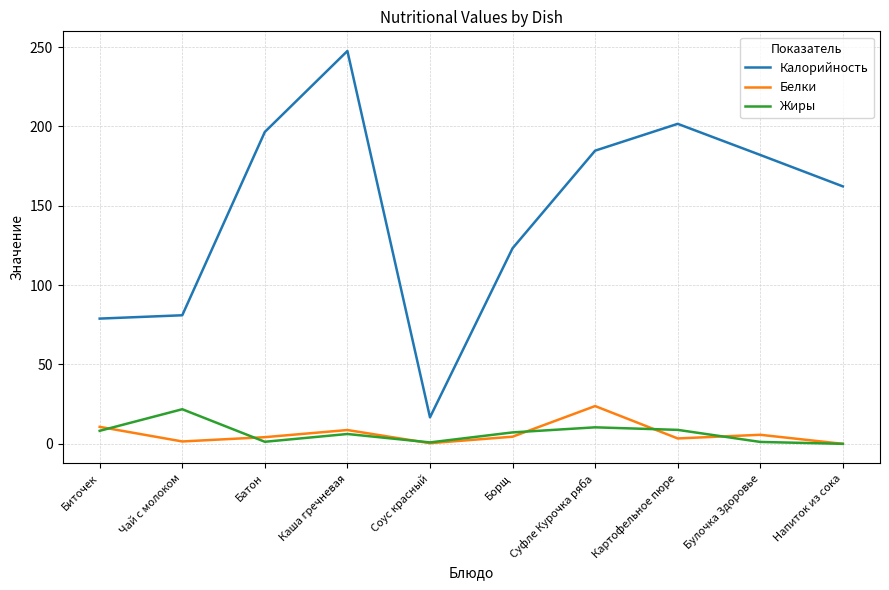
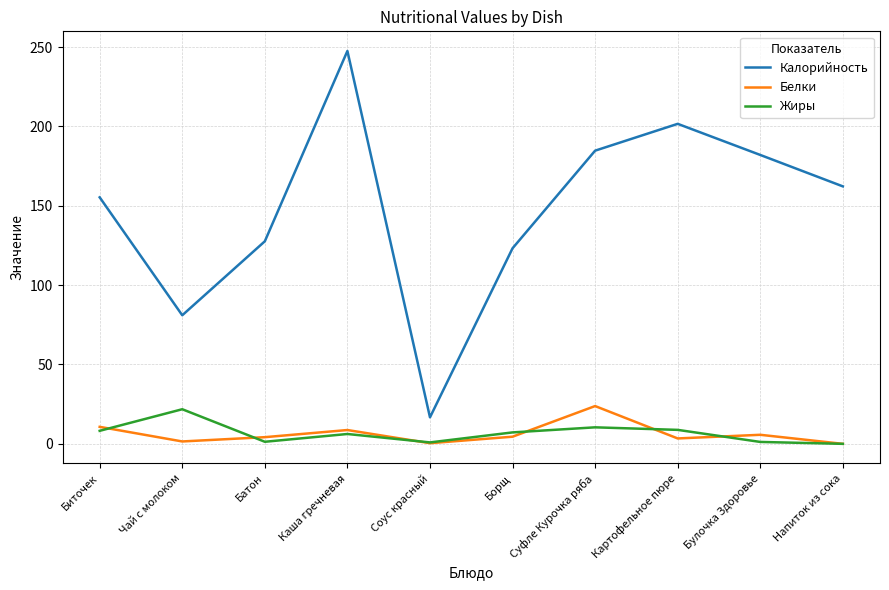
  {
    "Калорийность": {
-     "Биточек": 79,
+     "Биточек": 155,
      "Чай с молоком": 81,
-     "Батон": 197,
+     "Батон": 128,
      "Каша гречневая": 248,
      "Соус красный": 17,
      "Борщ": 123,
      "Суфле Курочка ряба": 185,
      "Картофельное пюре": 202,
      "Булочка Здоровье": 182,
      "Напиток из сока": 162
    },
    "Белки": {
      "Биточек": 11,
      "Чай с молоком": 2,
      "Батон": 4,
      "Каша гречневая": 9,
      "Борщ": 5,
      "Суфле Курочка ряба": 24,
      "Картофельное пюре": 3,
      "Булочка Здоровье": 6
    },
    "Жиры": {
      "Биточек": 8,
      "Чай с молоком": 22,
      "Батон": 1,
      "Каша гречневая": 6,
      "Борщ": 7,
      "Суфле Курочка ряба": 10,
      "Картофельное пюре": 9,
      "Булочка Здоровье": 1
    }
  }
